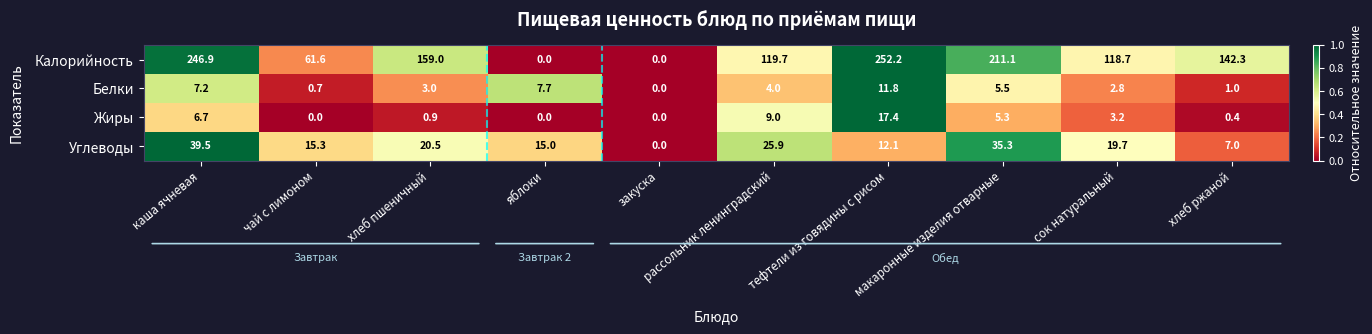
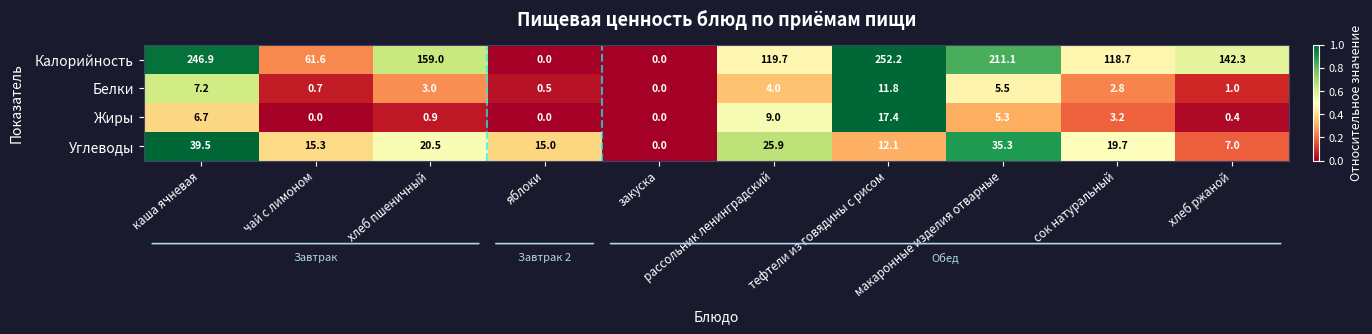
  {
    "Калорийность": {
      "каша ячневая": 246.9,
      "чай с лимоном": 61.6,
      "хлеб пшеничный": 159.0,
      "яблоки": 0.0,
      "закуска": 0.0,
      "рассольник ленинградский": 119.7,
      "тефтели из говядины с рисом": 252.2,
      "макаронные изделия отварные": 211.1,
      "сок натуральный": 118.7,
      "хлеб ржаной": 142.3
    },
    "Белки": {
      "каша ячневая": 7.2,
      "чай с лимоном": 0.7,
      "хлеб пшеничный": 3.0,
-     "яблоки": 7.7,
+     "яблоки": 0.5,
      "закуска": 0.0,
      "рассольник ленинградский": 4.0,
      "тефтели из говядины с рисом": 11.8,
      "макаронные изделия отварные": 5.5,
      "сок натуральный": 2.8,
      "хлеб ржаной": 1.0
    },
    "Жиры": {
      "каша ячневая": 6.7,
      "чай с лимоном": 0.0,
      "хлеб пшеничный": 0.9,
      "яблоки": 0.0,
      "закуска": 0.0,
      "рассольник ленинградский": 9.0,
      "тефтели из говядины с рисом": 17.4,
      "макаронные изделия отварные": 5.3,
      "сок натуральный": 3.2,
      "хлеб ржаной": 0.4
    },
    "Углеводы": {
      "каша ячневая": 39.5,
      "чай с лимоном": 15.3,
      "хлеб пшеничный": 20.5,
      "яблоки": 15.0,
      "закуска": 0.0,
      "рассольник ленинградский": 25.9,
      "тефтели из говядины с рисом": 12.1,
      "макаронные изделия отварные": 35.3,
      "сок натуральный": 19.7,
      "хлеб ржаной": 7.0
    }
  }
